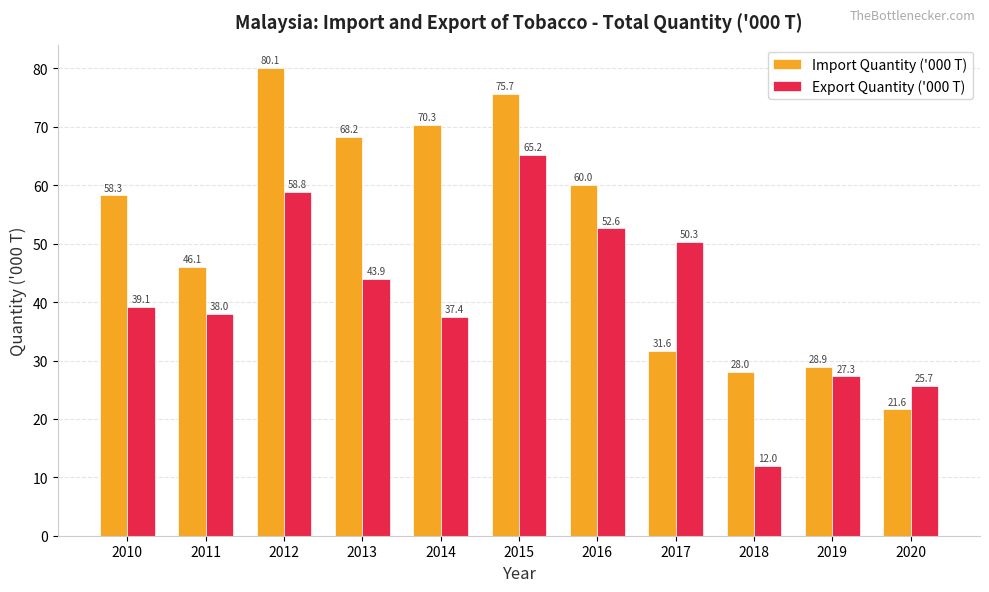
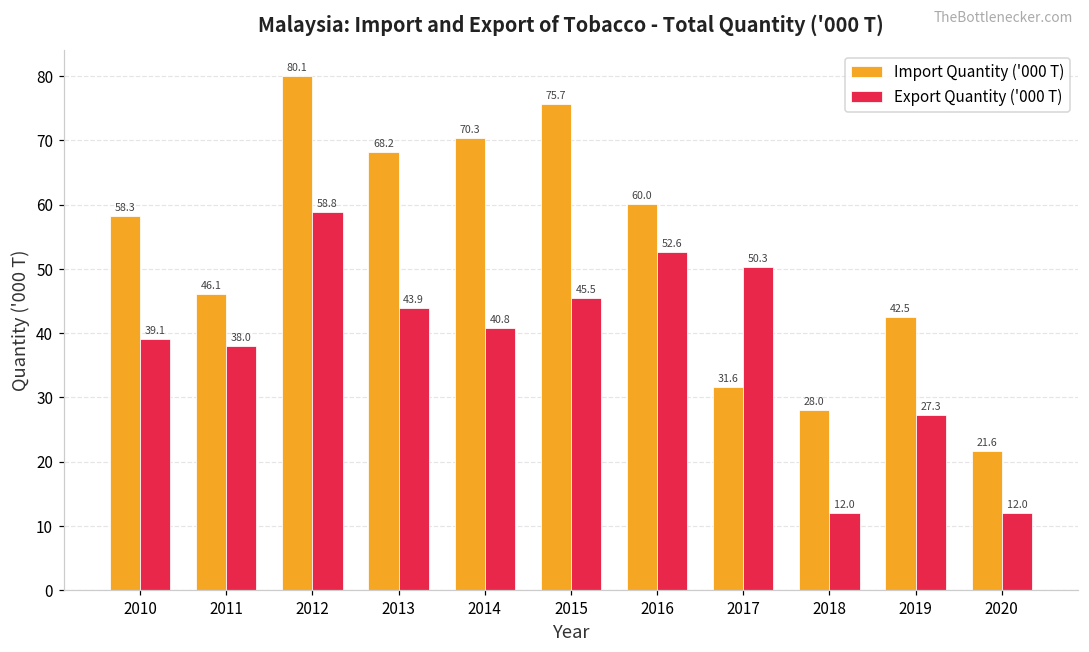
  {
    "Import Quantity ('000 T)": {
      "2010": 58.3,
      "2011": 46.1,
      "2012": 80.1,
      "2013": 68.2,
      "2014": 70.3,
      "2015": 75.7,
      "2016": 60.0,
      "2017": 31.6,
      "2018": 28.0,
-     "2019": 28.9,
+     "2019": 42.5,
      "2020": 21.6
    },
    "Export Quantity ('000 T)": {
      "2010": 39.1,
      "2011": 38.0,
      "2012": 58.8,
      "2013": 43.9,
-     "2014": 37.4,
-     "2015": 65.2,
+     "2014": 40.8,
+     "2015": 45.5,
      "2016": 52.6,
      "2017": 50.3,
      "2018": 12.0,
      "2019": 27.3,
-     "2020": 25.7
+     "2020": 12.0
    }
  }
